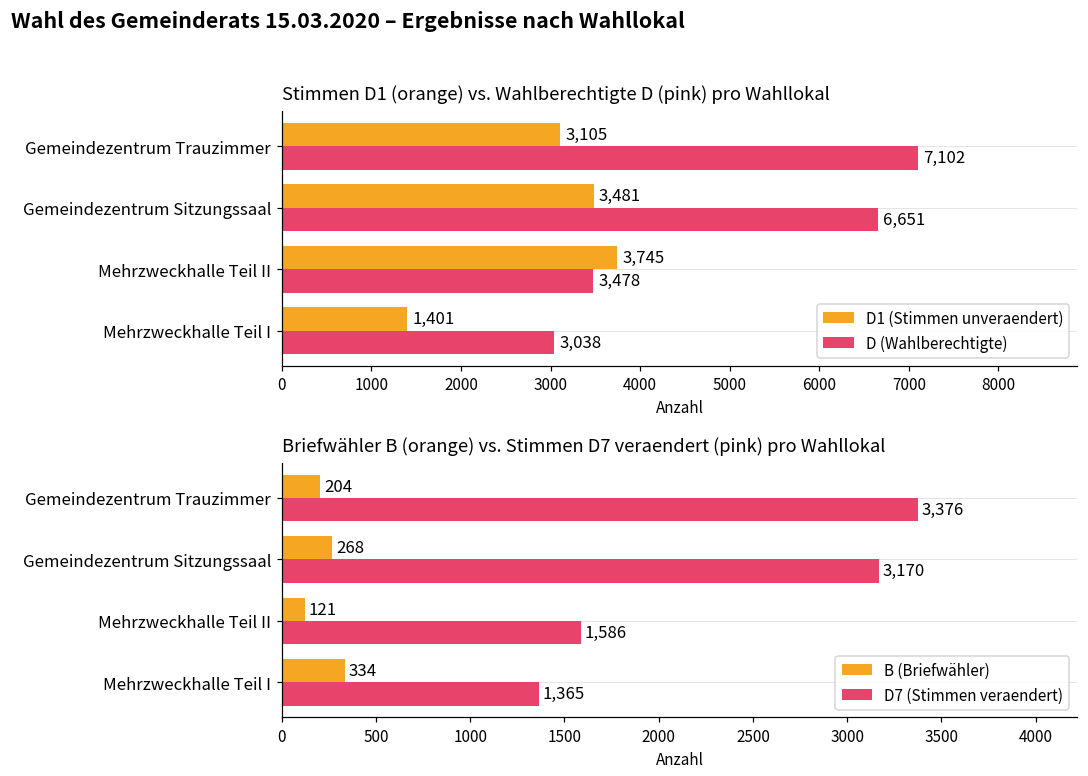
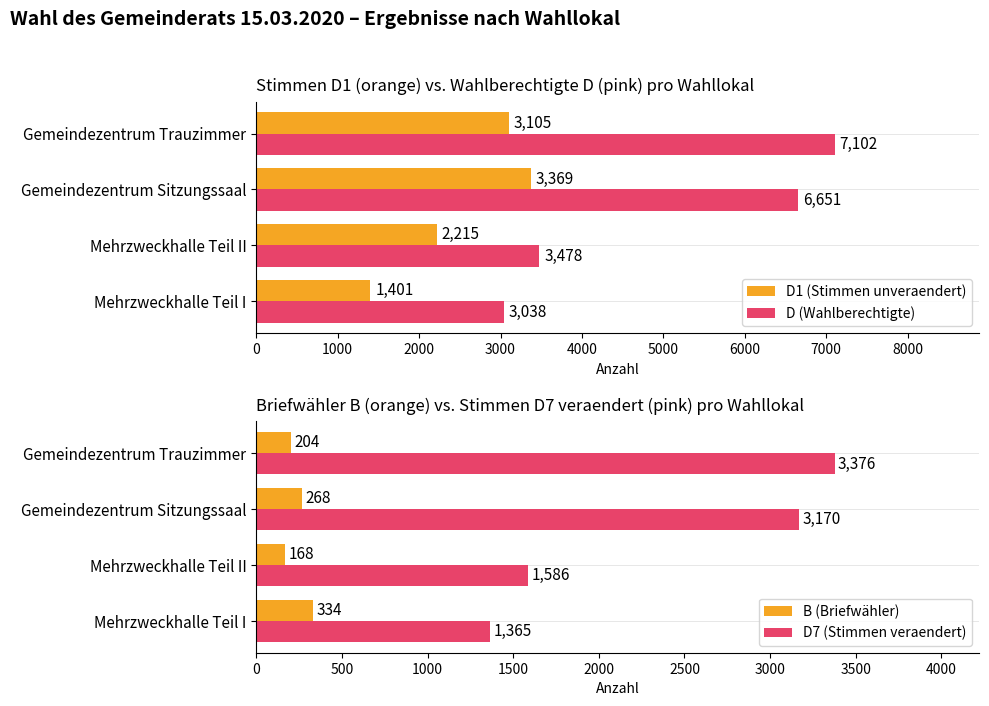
  {
    "Stimmen D1 (orange) vs. Wahlberechtigte D (pink) pro Wahllokal": {
      "D1 (Stimmen unveraendert)": {
        "Gemeindezentrum Trauzimmer": "3,105",
-       "Gemeindezentrum Sitzungssaal": "3,481",
-       "Mehrzweckhalle Teil II": "3,745",
+       "Gemeindezentrum Sitzungssaal": "3,369",
+       "Mehrzweckhalle Teil II": "2,215",
        "Mehrzweckhalle Teil I": "1,401"
      },
      "D (Wahlberechtigte)": {
        "Gemeindezentrum Trauzimmer": "7,102",
        "Gemeindezentrum Sitzungssaal": "6,651",
        "Mehrzweckhalle Teil II": "3,478",
        "Mehrzweckhalle Teil I": "3,038"
      }
    },
    "Briefwähler B (orange) vs. Stimmen D7 veraendert (pink) pro Wahllokal": {
      "B (Briefwähler)": {
        "Gemeindezentrum Trauzimmer": "204",
        "Gemeindezentrum Sitzungssaal": "268",
-       "Mehrzweckhalle Teil II": "121",
+       "Mehrzweckhalle Teil II": "168",
        "Mehrzweckhalle Teil I": "334"
      },
      "D7 (Stimmen veraendert)": {
        "Gemeindezentrum Trauzimmer": "3,376",
        "Gemeindezentrum Sitzungssaal": "3,170",
        "Mehrzweckhalle Teil II": "1,586",
        "Mehrzweckhalle Teil I": "1,365"
      }
    }
  }
